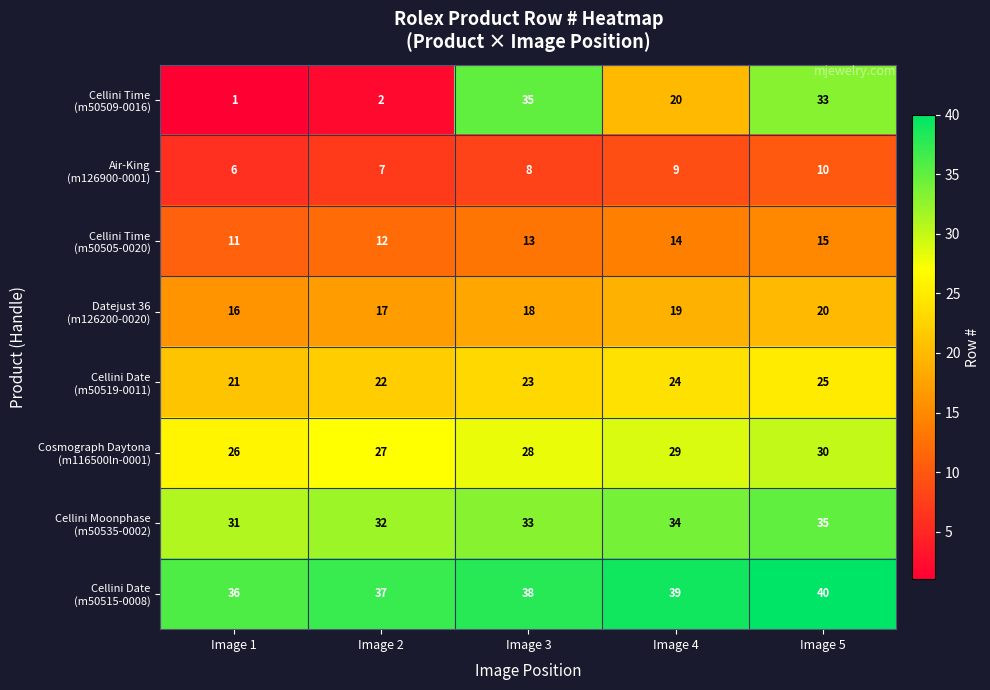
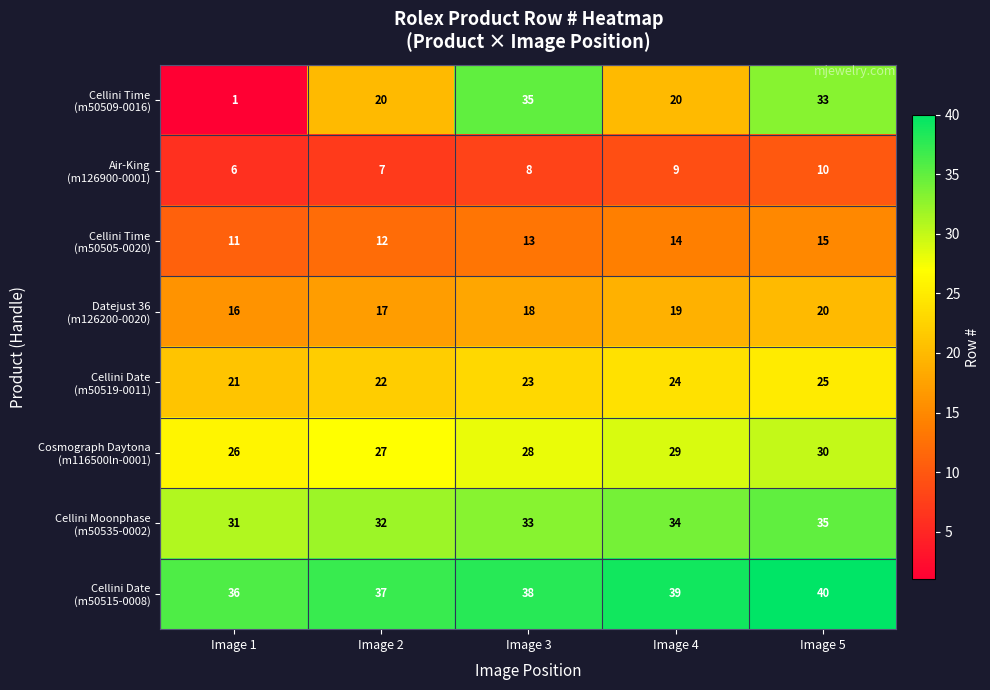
  {
    "Cellini Time (m50509-0016)": {
      "Image 1": 1,
-     "Image 2": 2,
+     "Image 2": 20,
      "Image 3": 35,
      "Image 4": 20
    },
    "Air-King (m126900-0001)": {
      "Image 1": 6,
      "Image 2": 7,
      "Image 3": 8,
      "Image 4": 9,
      "Image 5": 10
    },
    "Cellini Time (m50505-0020)": {
      "Image 1": 11,
      "Image 2": 12,
      "Image 3": 13,
      "Image 4": 14,
      "Image 5": 15
    },
    "Datejust 36 (m126200-0020)": {
      "Image 1": 16,
      "Image 2": 17,
      "Image 3": 18,
      "Image 4": 19,
      "Image 5": 20
    },
    "Cellini Date (m50519-0011)": {
      "Image 1": 21,
      "Image 2": 22,
      "Image 3": 23,
      "Image 4": 24,
      "Image 5": 25
    },
    "Cosmograph Daytona (m116500ln-0001)": {
      "Image 1": 26,
      "Image 2": 27,
      "Image 3": 28,
      "Image 4": 29,
      "Image 5": 30
    },
    "Cellini Moonphase (m50535-0002)": {
      "Image 1": 31,
      "Image 2": 32,
      "Image 3": 33,
      "Image 4": 34,
      "Image 5": 35
    },
    "Cellini Date (m50515-0008)": {
      "Image 1": 36,
      "Image 2": 37,
      "Image 3": 38,
      "Image 4": 39,
      "Image 5": 40
    }
  }
